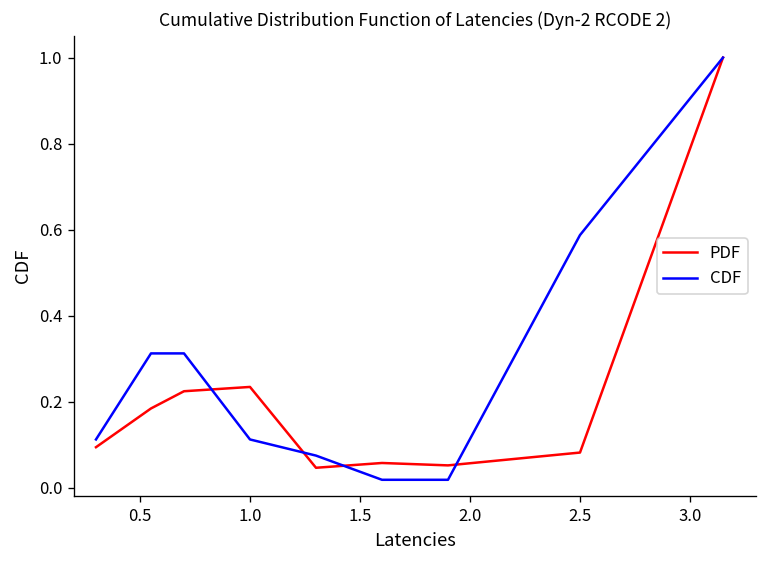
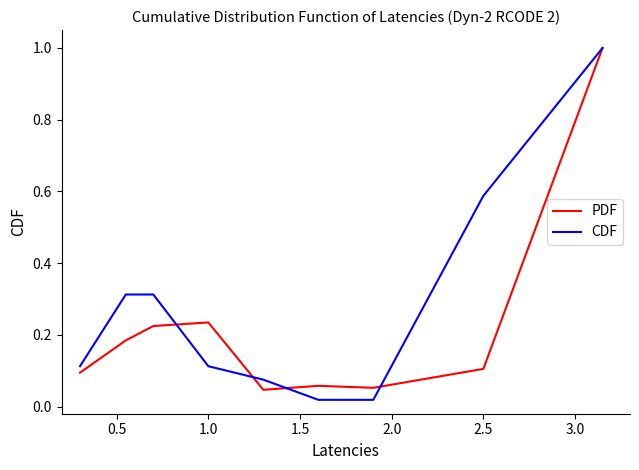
  {
    "PDF": {
      "1.0": 0.23,
-     "2.5": 0.08
+     "2.5": 0.11
    },
    "CDF": {
      "1.0": 0.11,
      "2.5": 0.59
    }
  }
